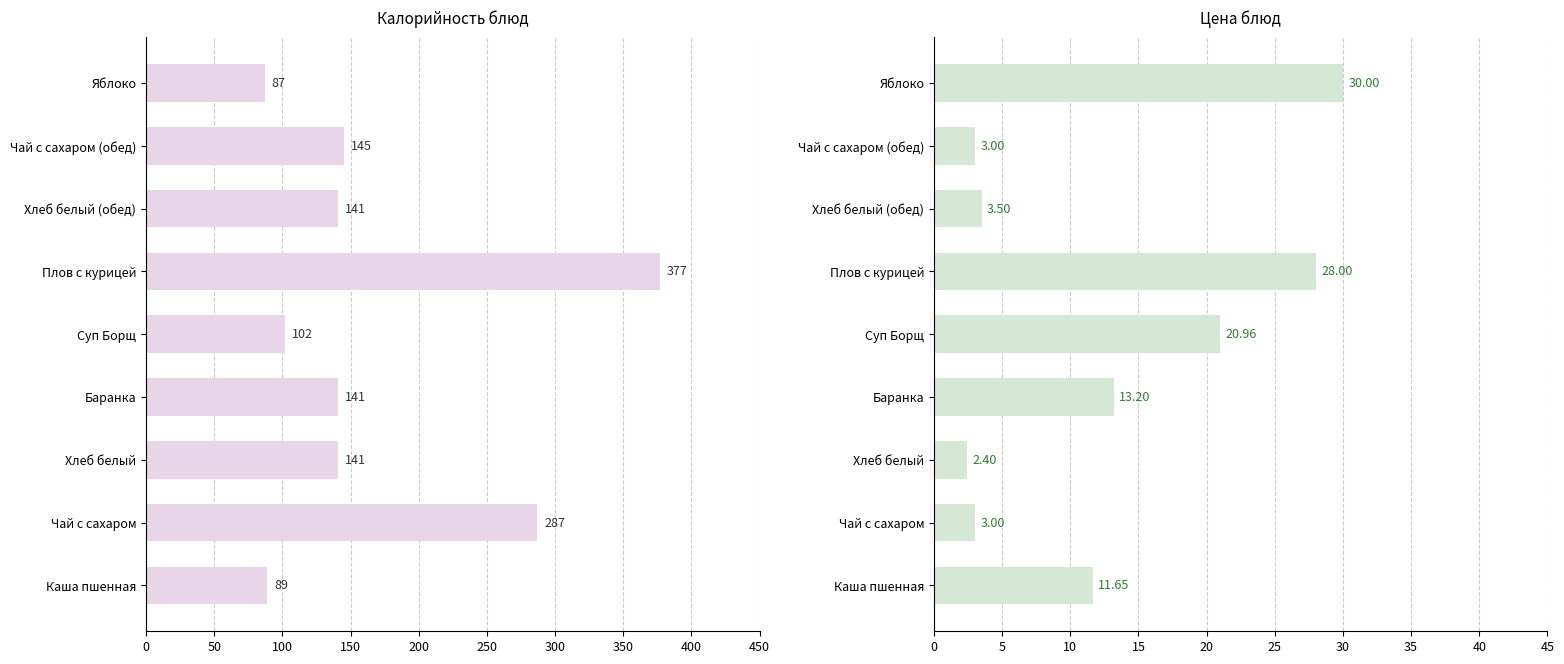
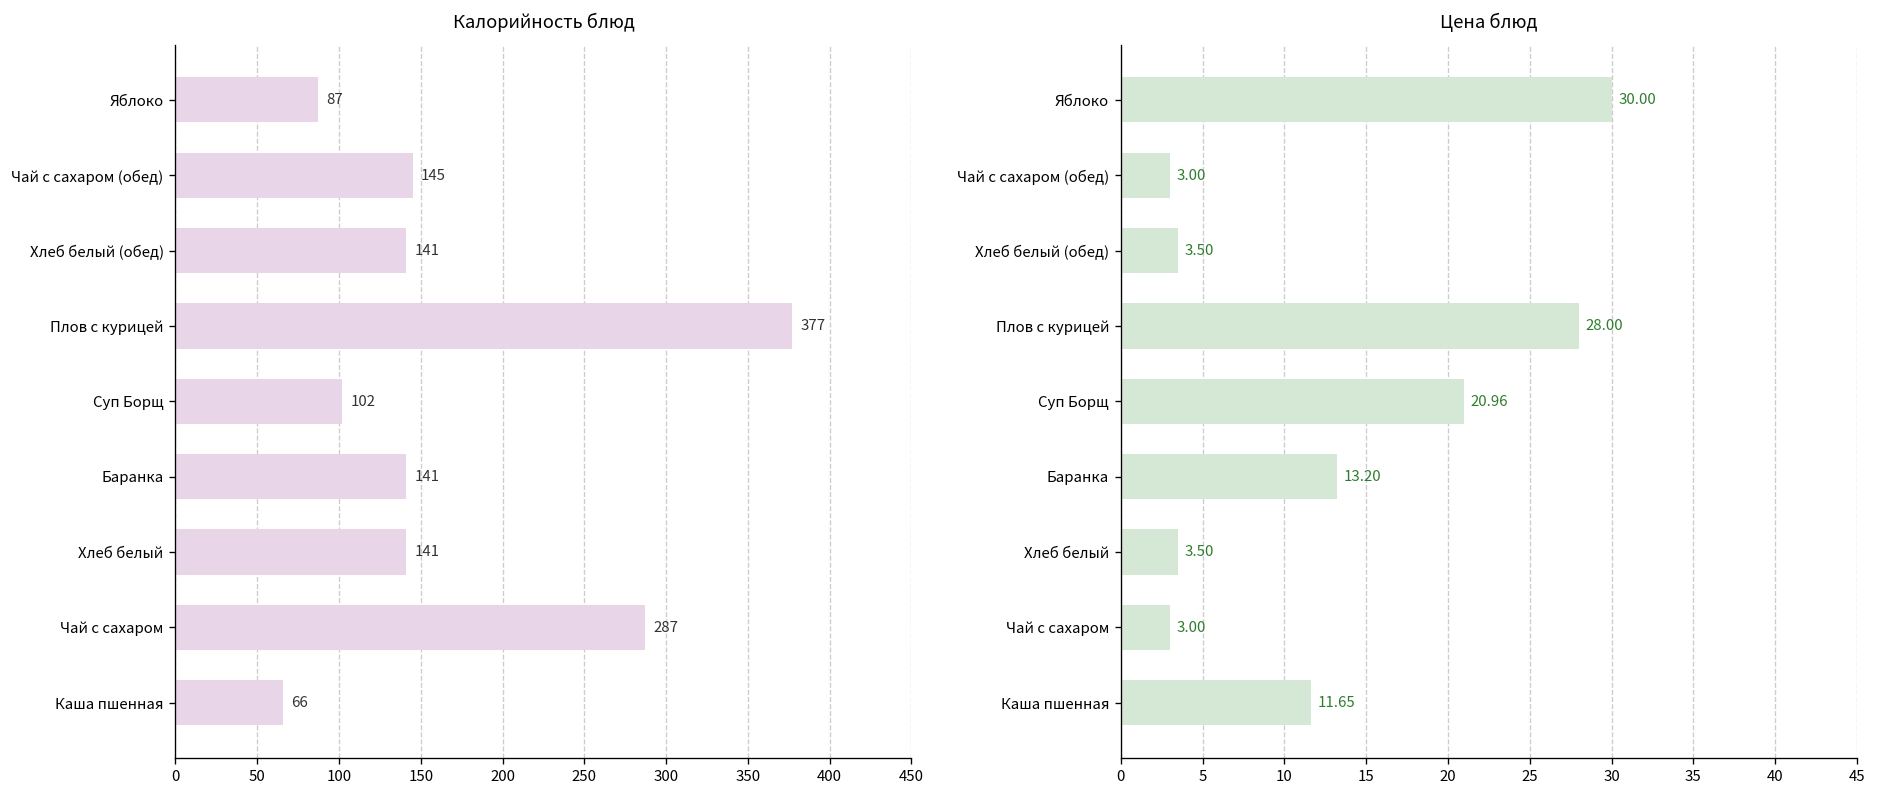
  {
    "Калорийность блюд": {
      "Яблоко": 87,
      "Чай с сахаром (обед)": 145,
      "Хлеб белый (обед)": 141,
      "Плов с курицей": 377,
      "Суп Борщ": 102,
      "Баранка": 141,
      "Хлеб белый": 141,
      "Чай с сахаром": 287,
-     "Каша пшенная": 89
+     "Каша пшенная": 66
    },
    "Цена блюд": {
      "Яблоко": 30.00,
      "Чай с сахаром (обед)": 3.00,
      "Хлеб белый (обед)": 3.50,
      "Плов с курицей": 28.00,
      "Суп Борщ": 20.96,
      "Баранка": 13.20,
-     "Хлеб белый": 2.40,
+     "Хлеб белый": 3.50,
      "Чай с сахаром": 3.00,
      "Каша пшенная": 11.65
    }
  }
